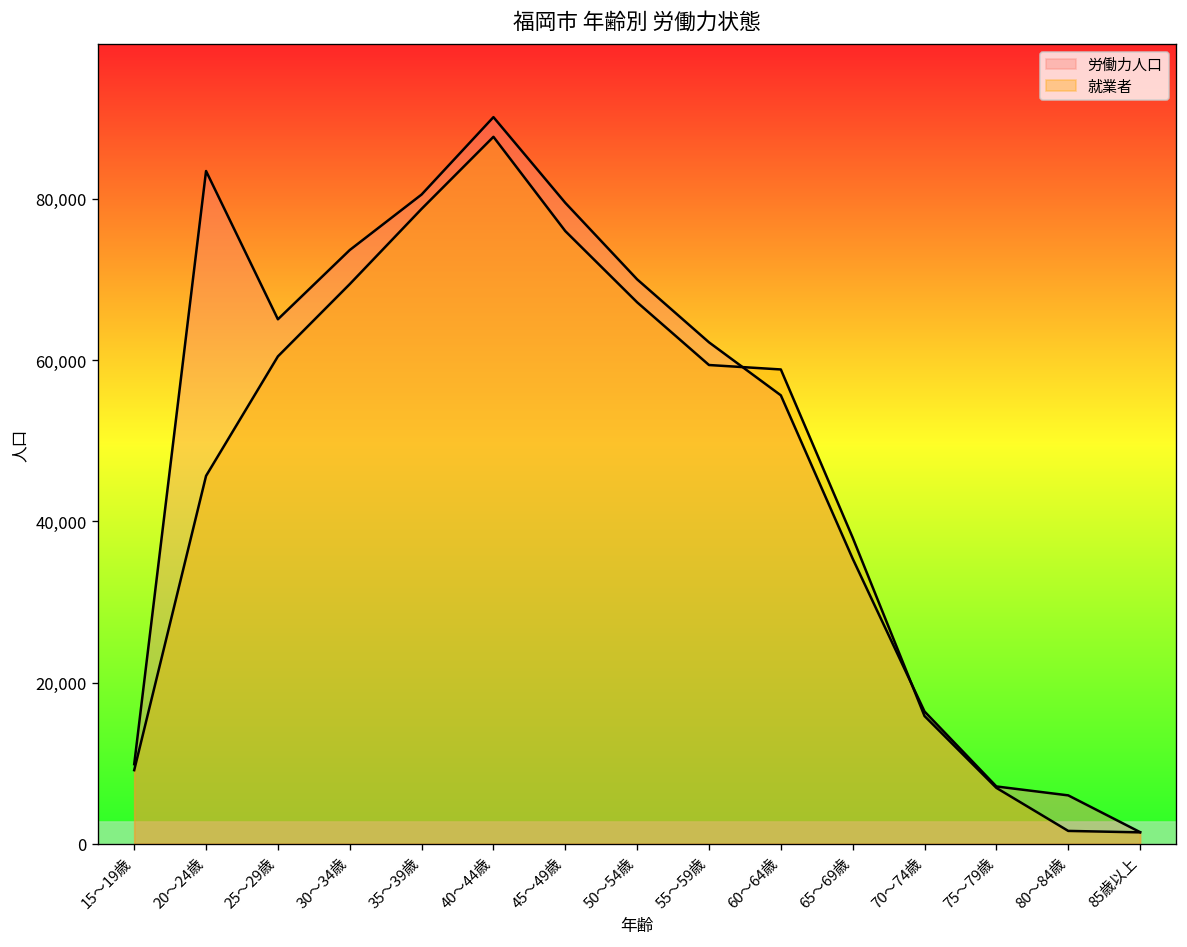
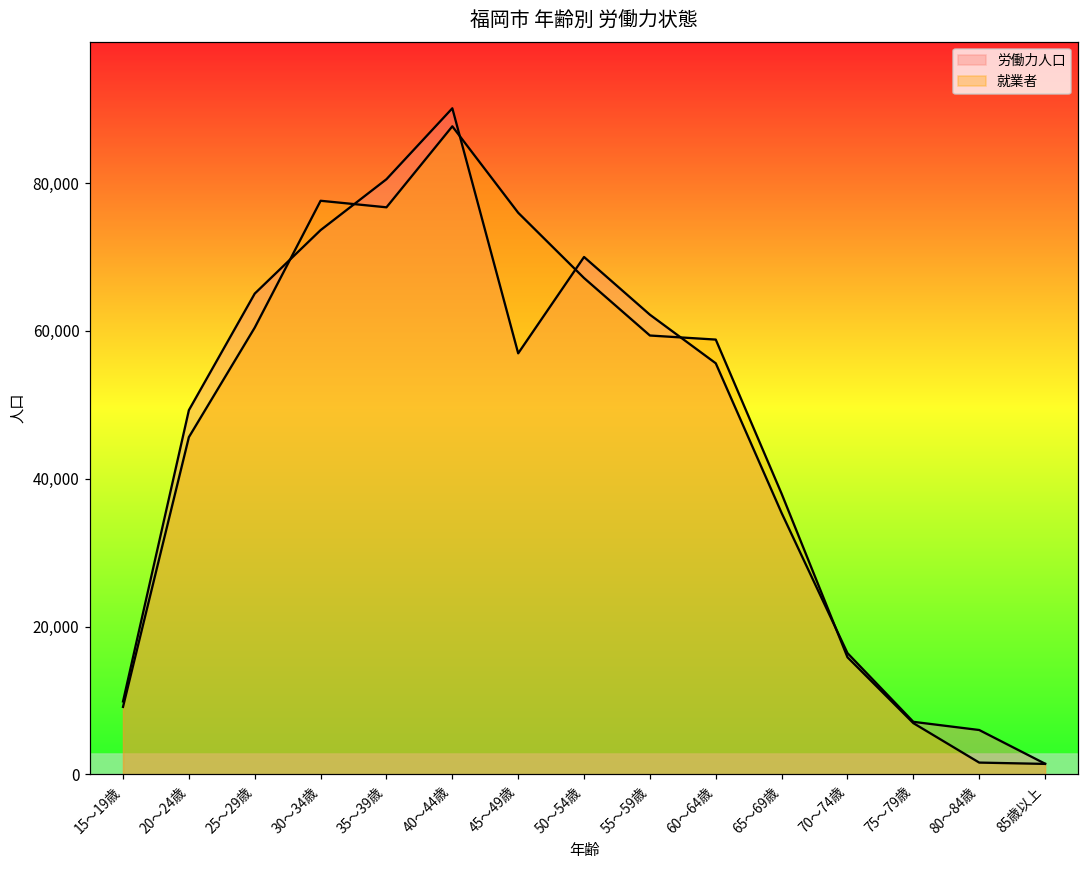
  {
    "労働力人口": {
      "15～19歳": "10,000",
-     "20～24歳": "83,000",
+     "20～24歳": "49,000",
      "25～29歳": "65,000",
      "30～34歳": "74,000",
      "35～39歳": "81,000",
      "40～44歳": "90,000",
-     "45～49歳": "79,000",
+     "45～49歳": "57,000",
      "50～54歳": "70,000",
      "55～59歳": "62,000",
      "60～64歳": "56,000",
      "65～69歳": "35,000",
      "70～74歳": "16,000",
      "80～84歳": "6,000"
    },
    "就業者": {
      "15～19歳": "9,000",
      "20～24歳": "46,000",
      "25～29歳": "60,000",
-     "30～34歳": "69,000",
-     "35～39歳": "79,000",
+     "30～34歳": "78,000",
+     "35～39歳": "77,000",
      "40～44歳": "88,000",
      "45～49歳": "76,000",
      "50～54歳": "67,000",
      "55～59歳": "59,000",
      "60～64歳": "59,000",
      "65～69歳": "38,000",
      "70～74歳": "16,000"
    }
  }
